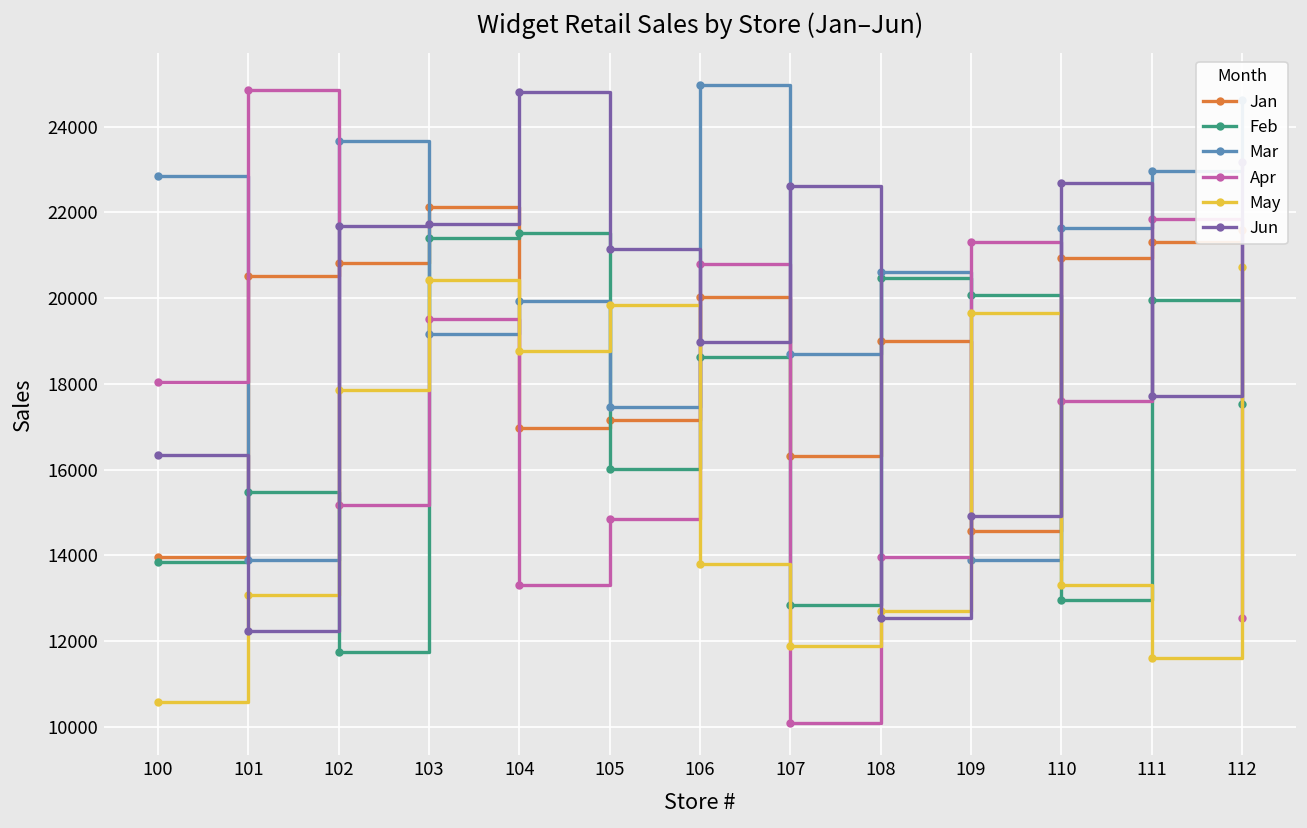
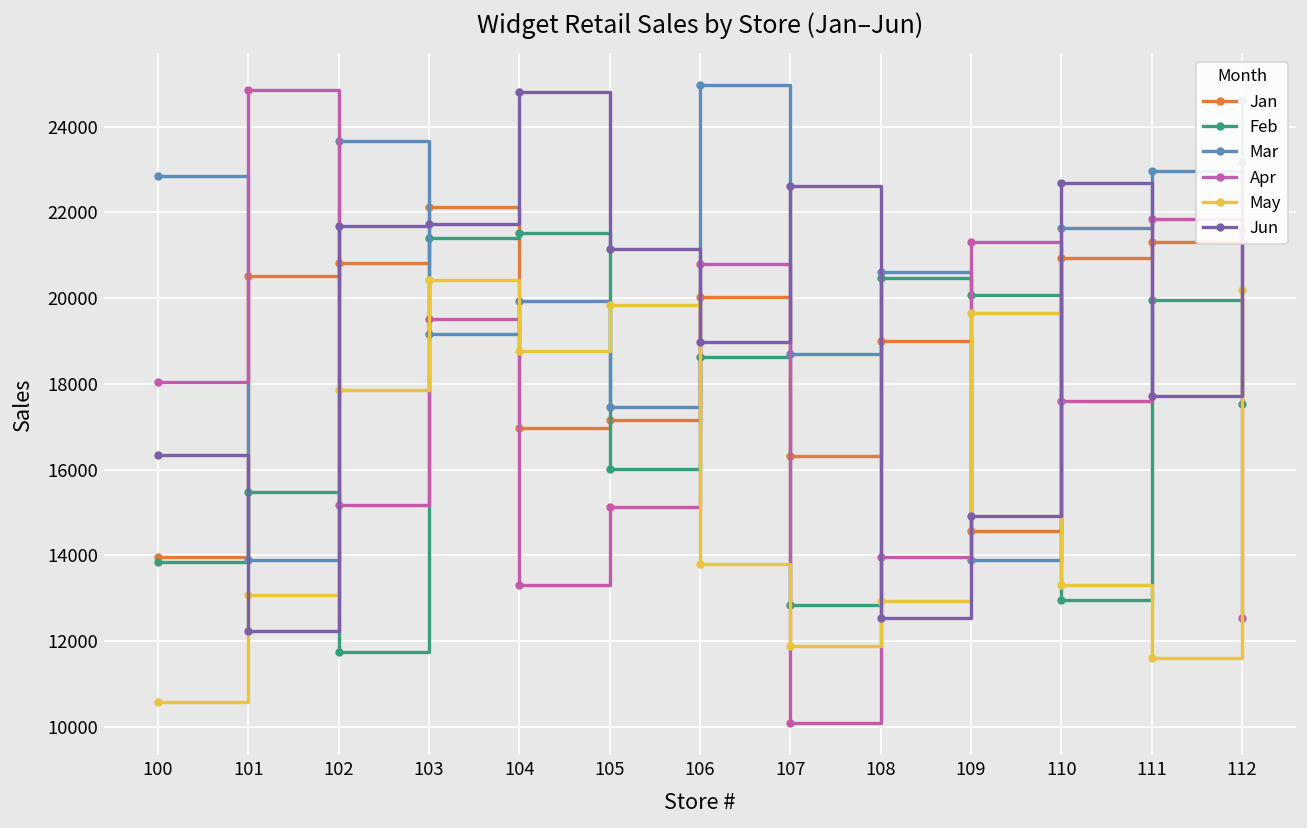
  {
    "Jan": {
      "100": 14000,
      "101": 20500,
      "102": 20800,
      "103": 22100,
      "104": 17000,
      "105": 17200,
      "106": 20000,
      "107": 16300,
      "108": 19000,
      "109": 14600,
      "110": 20900,
      "111": 21300
    },
    "Feb": {
      "100": 13800,
      "101": 15500,
      "102": 11800,
      "103": 21400,
      "104": 21500,
      "105": 16000,
      "106": 18600,
      "107": 12900,
      "108": 20500,
      "109": 20100,
      "110": 13000,
      "111": 20000,
      "112": 17500
    },
    "Apr": {
      "100": 18000,
      "101": 24900,
      "102": 15200,
      "103": 19500,
      "104": 13300,
-     "105": 14800,
+     "105": 15100,
      "106": 20800,
      "107": 10100,
      "108": 14000,
      "109": 21300,
      "110": 17600,
      "111": 21900,
      "112": 12500
    },
    "May": {
      "100": 10600,
      "101": 13100,
      "102": 17800,
      "103": 20400,
      "104": 18800,
      "105": 19800,
      "106": 13800,
      "107": 11900,
-     "108": 12700,
+     "108": 12900,
      "109": 19600,
      "110": 13300,
      "111": 11600,
-     "112": 20700
+     "112": 20200
    }
  }
